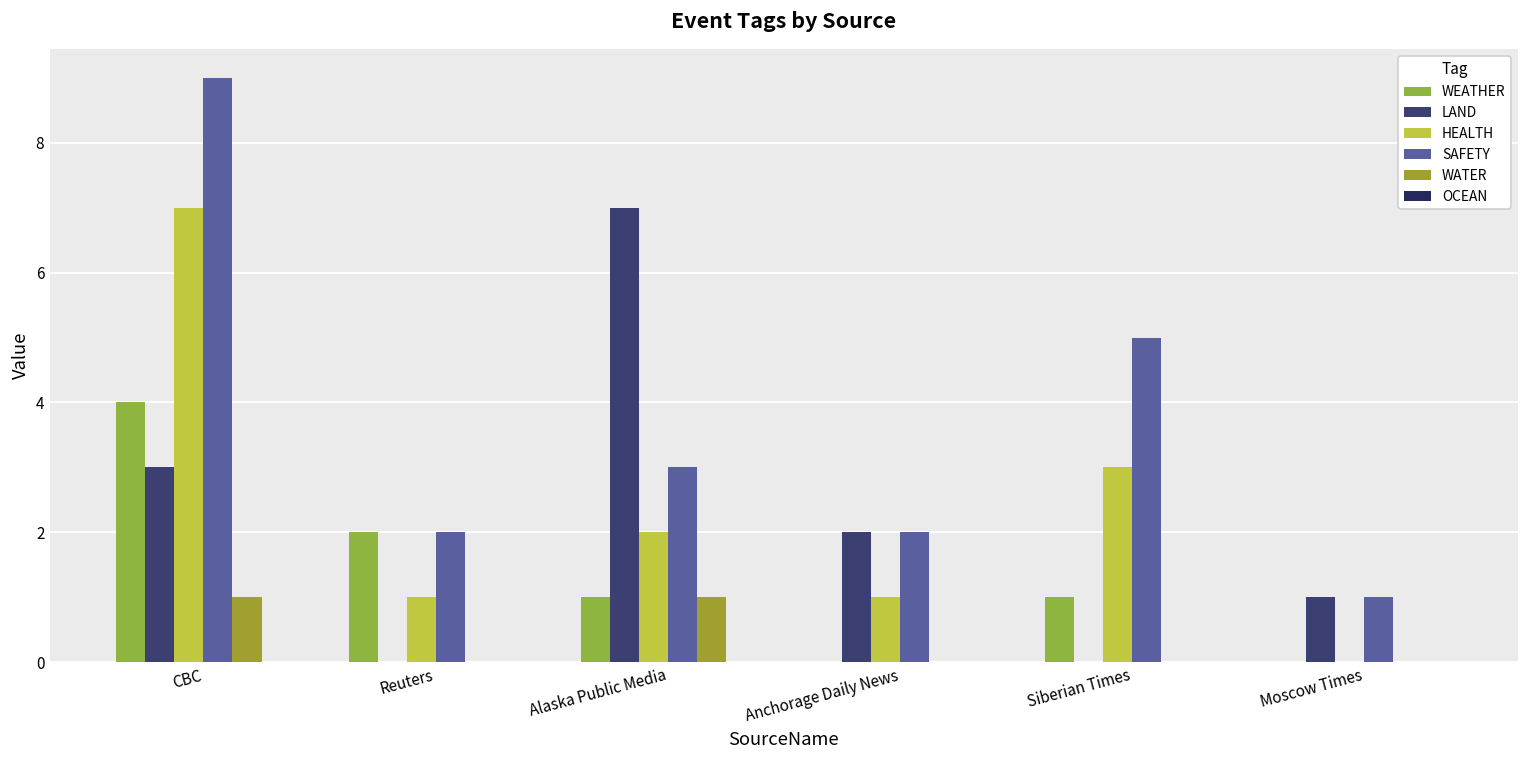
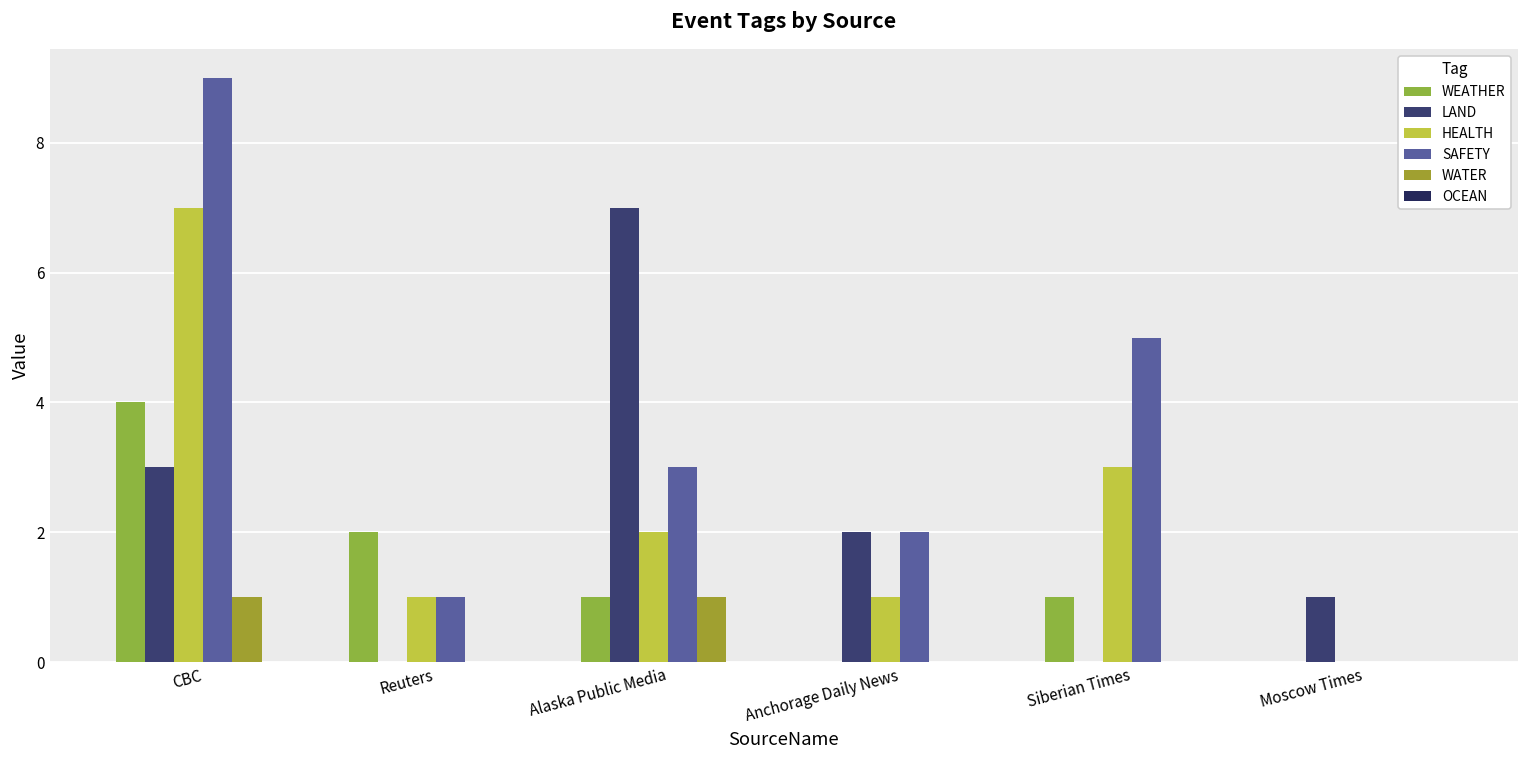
  {
    "SAFETY": {
      "CBC": 9,
-     "Reuters": 2,
+     "Reuters": 1,
      "Alaska Public Media": 3,
      "Anchorage Daily News": 2,
      "Siberian Times": 5,
-     "Moscow Times": 1
+     "Moscow Times": 0
    }
  }
